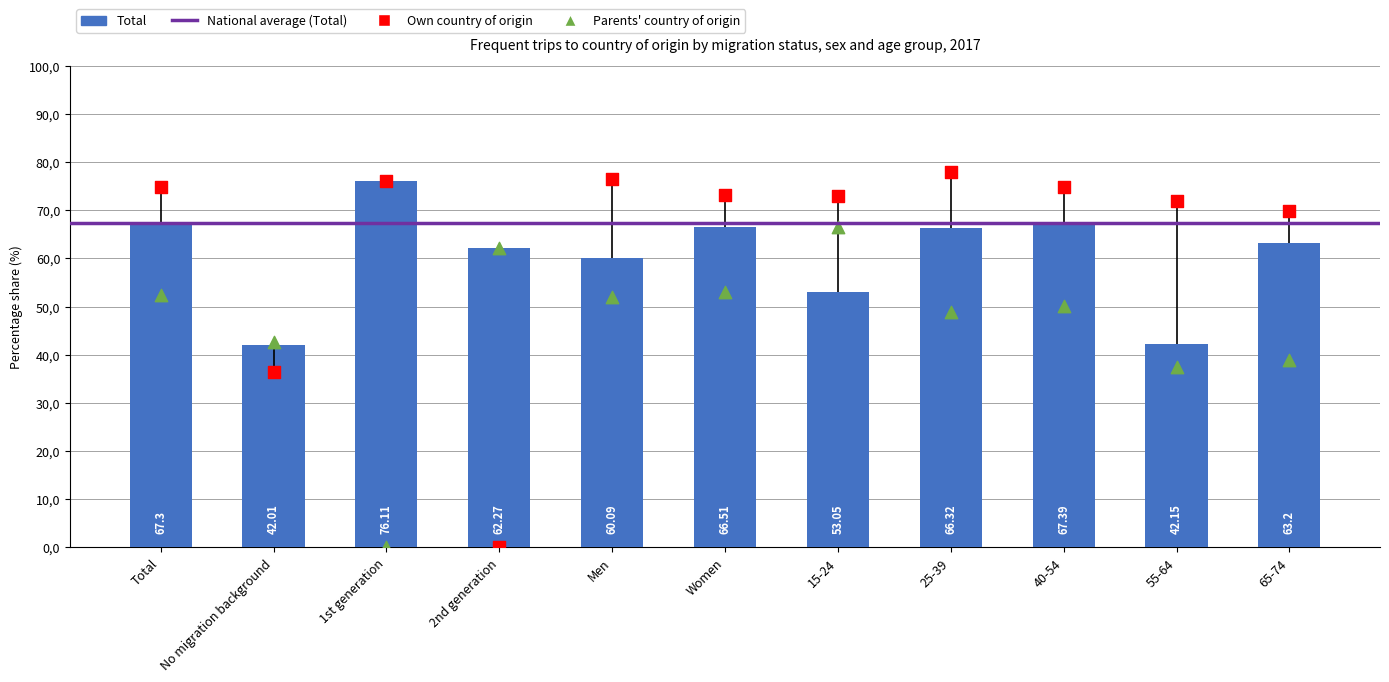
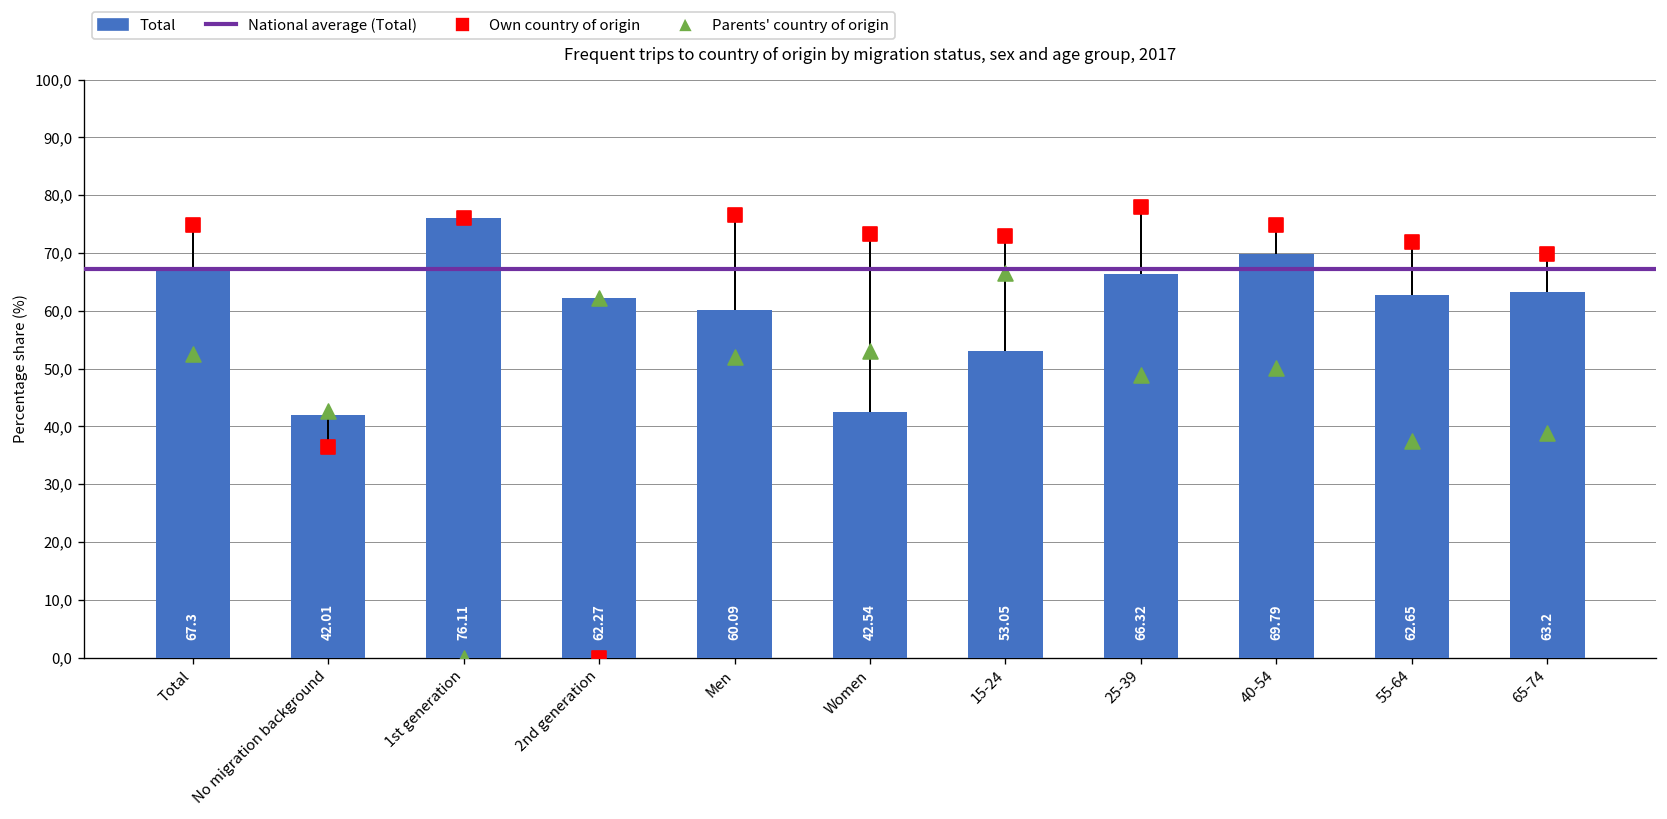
  {
    "Total": {
      "Total": 67.3,
      "No migration background": 42.01,
      "1st generation": 76.11,
      "2nd generation": 62.27,
      "Men": 60.09,
-     "Women": 66.51,
+     "Women": 42.54,
      "15-24": 53.05,
      "25-39": 66.32,
-     "40-54": 67.39,
-     "55-64": 42.15,
+     "40-54": 69.79,
+     "55-64": 62.65,
      "65-74": 63.2
    }
  }
